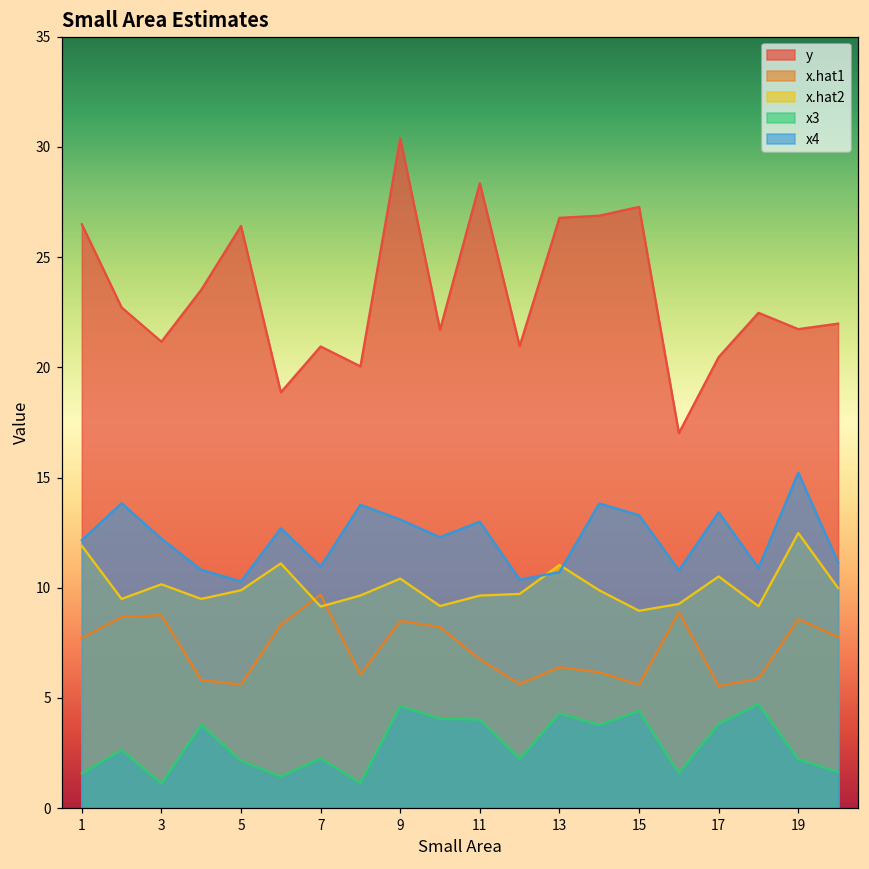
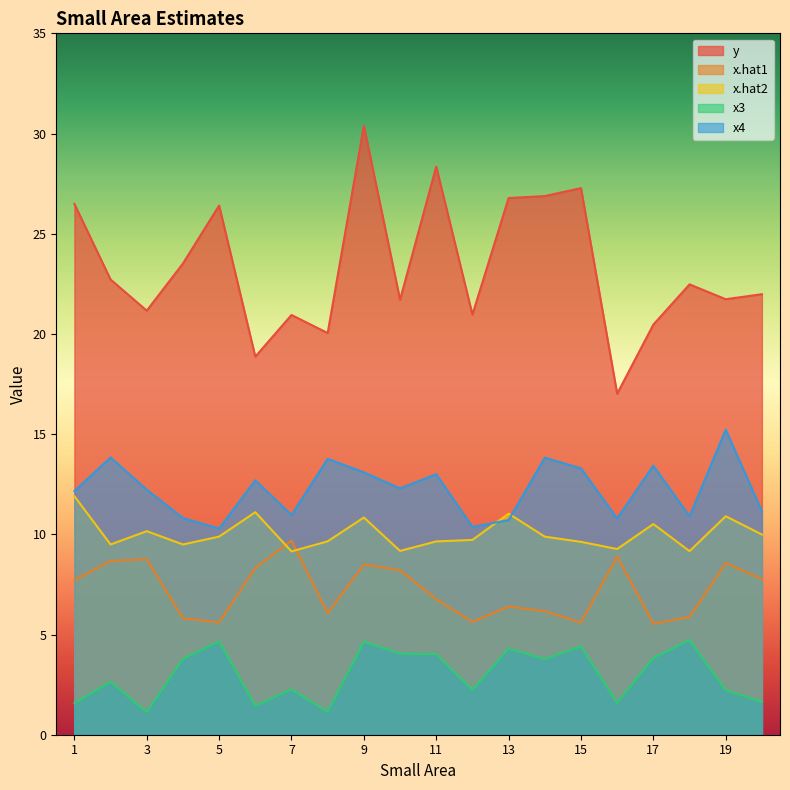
  {
    "x.hat2": {
      "1": 11.9,
      "3": 10.2,
      "5": 9.9,
      "7": 9.1,
-     "9": 10.4,
+     "9": 10.8,
      "11": 9.6,
      "13": 11.0,
-     "15": 9.0,
+     "15": 9.6,
      "17": 10.5,
-     "19": 12.5
+     "19": 10.9
    },
    "x3": {
      "1": 1.6,
      "3": 1.1,
-     "5": 2.1,
+     "5": 4.7,
      "7": 2.3,
      "9": 4.6,
      "11": 4.0,
      "13": 4.3,
      "15": 4.4,
      "17": 3.8,
      "19": 2.2
    },
    "x4": {
      "1": 12.2,
      "3": 12.2,
      "5": 10.3,
      "7": 11.0,
      "9": 13.1,
      "11": 13.0,
      "13": 10.7,
      "15": 13.3,
      "17": 13.4,
      "19": 15.2
    }
  }
